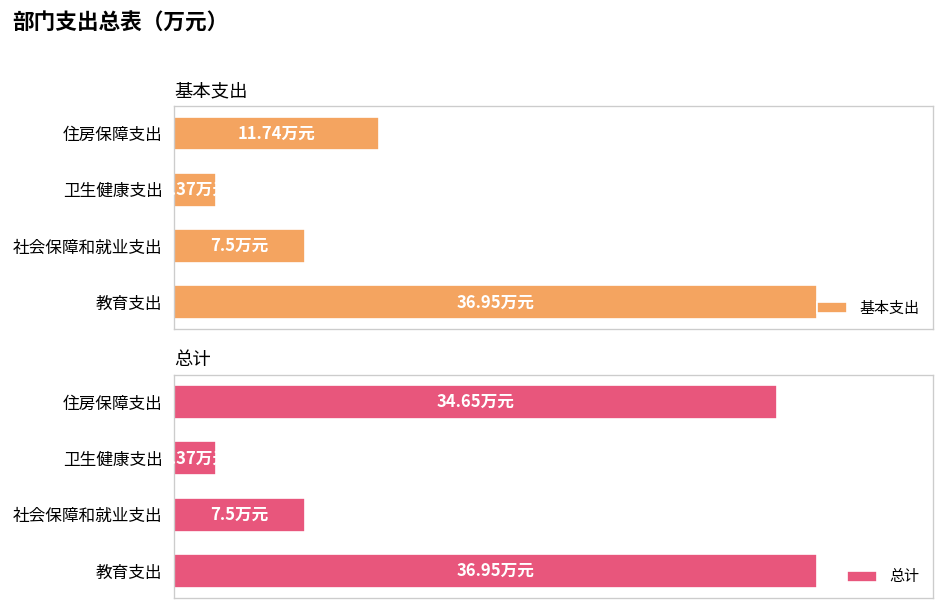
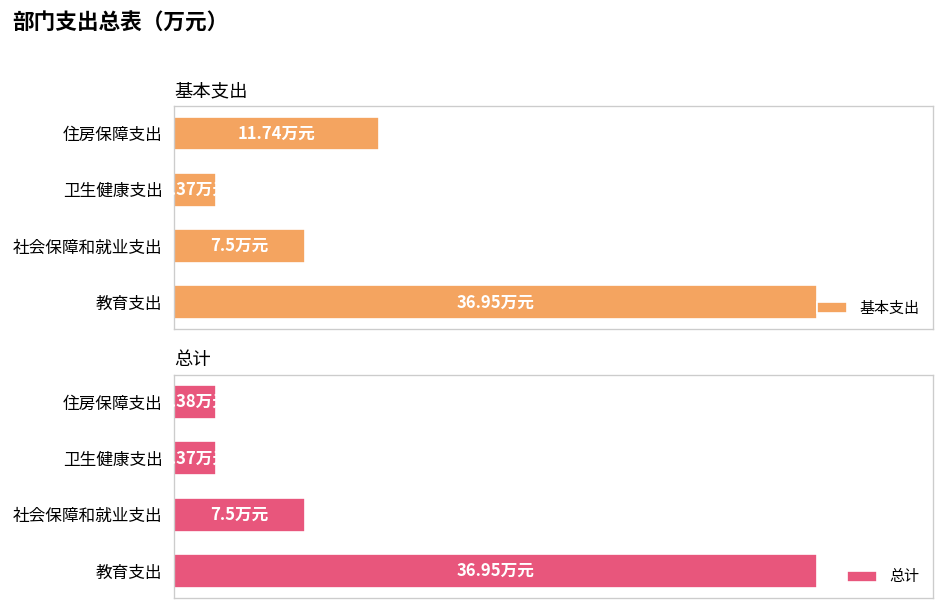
  {
    "基本支出": {
      "住房保障支出": 11.74,
      "卫生健康支出": 2.37,
      "社会保障和就业支出": 7.5,
      "教育支出": 36.95
    },
    "总计": {
-     "住房保障支出": 34.65,
+     "住房保障支出": 2.38,
      "卫生健康支出": 2.37,
      "社会保障和就业支出": 7.5,
      "教育支出": 36.95
    }
  }
